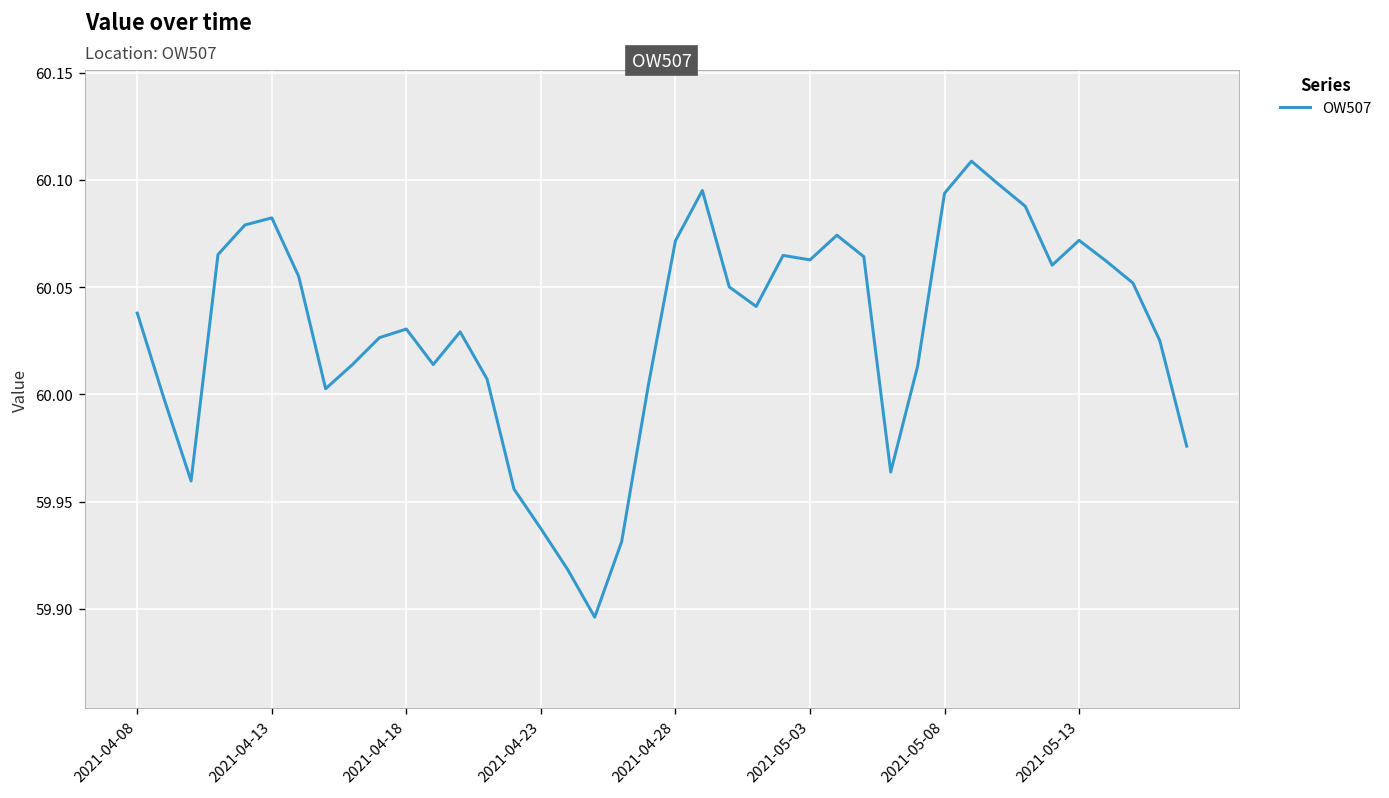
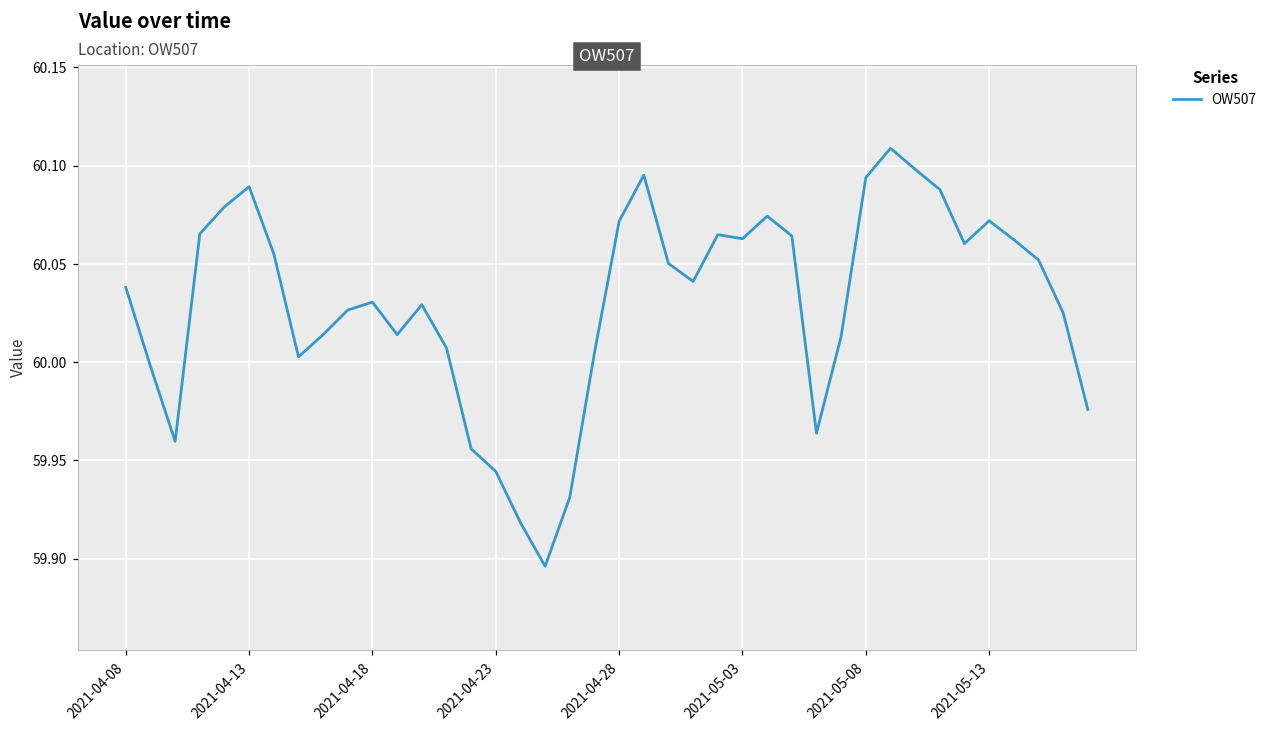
  {
    "2021-04-08": 60.038,
-   "2021-04-13": 60.082,
+   "2021-04-13": 60.089,
    "2021-04-18": 60.030,
-   "2021-04-23": 59.937,
+   "2021-04-23": 59.944,
    "2021-04-28": 60.072,
    "2021-05-03": 60.063,
    "2021-05-08": 60.094,
    "2021-05-13": 60.072
  }
